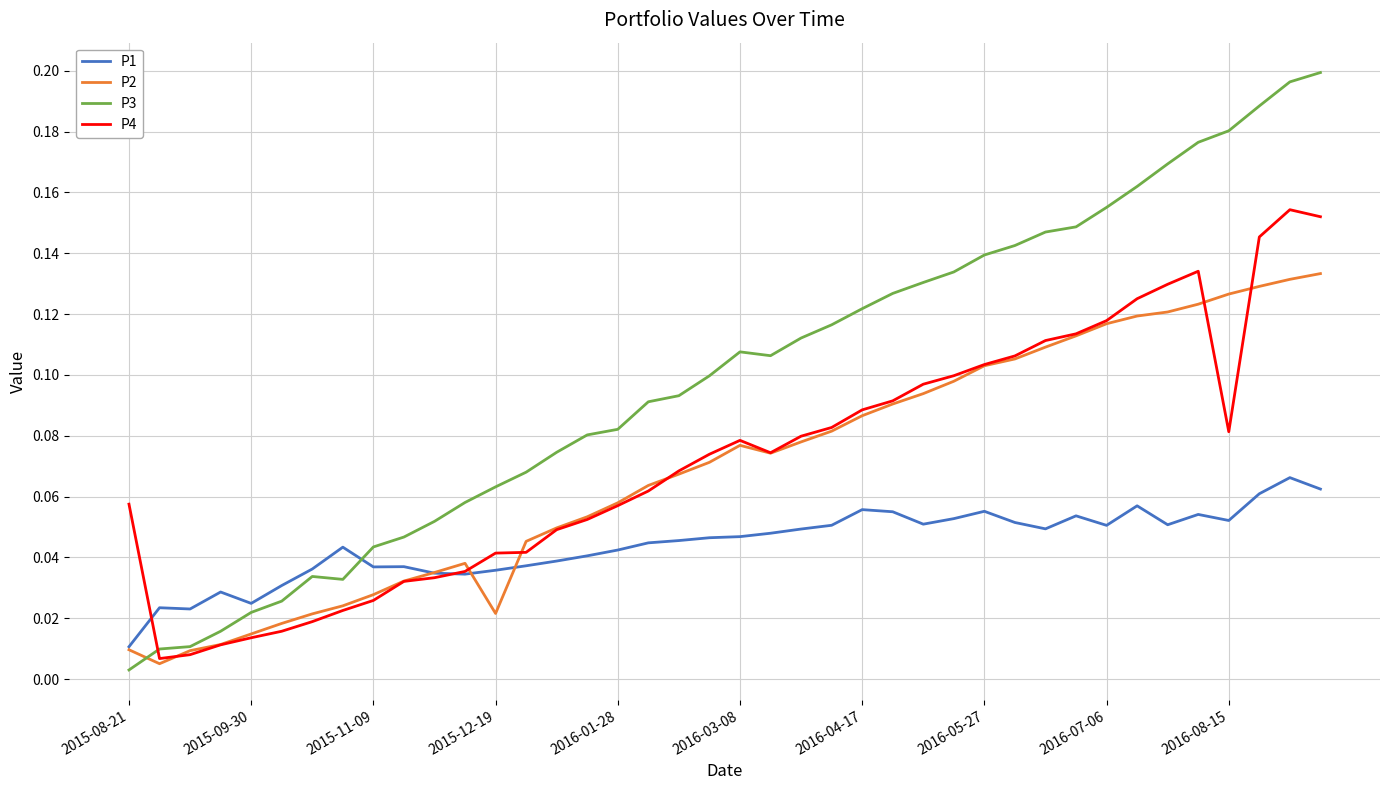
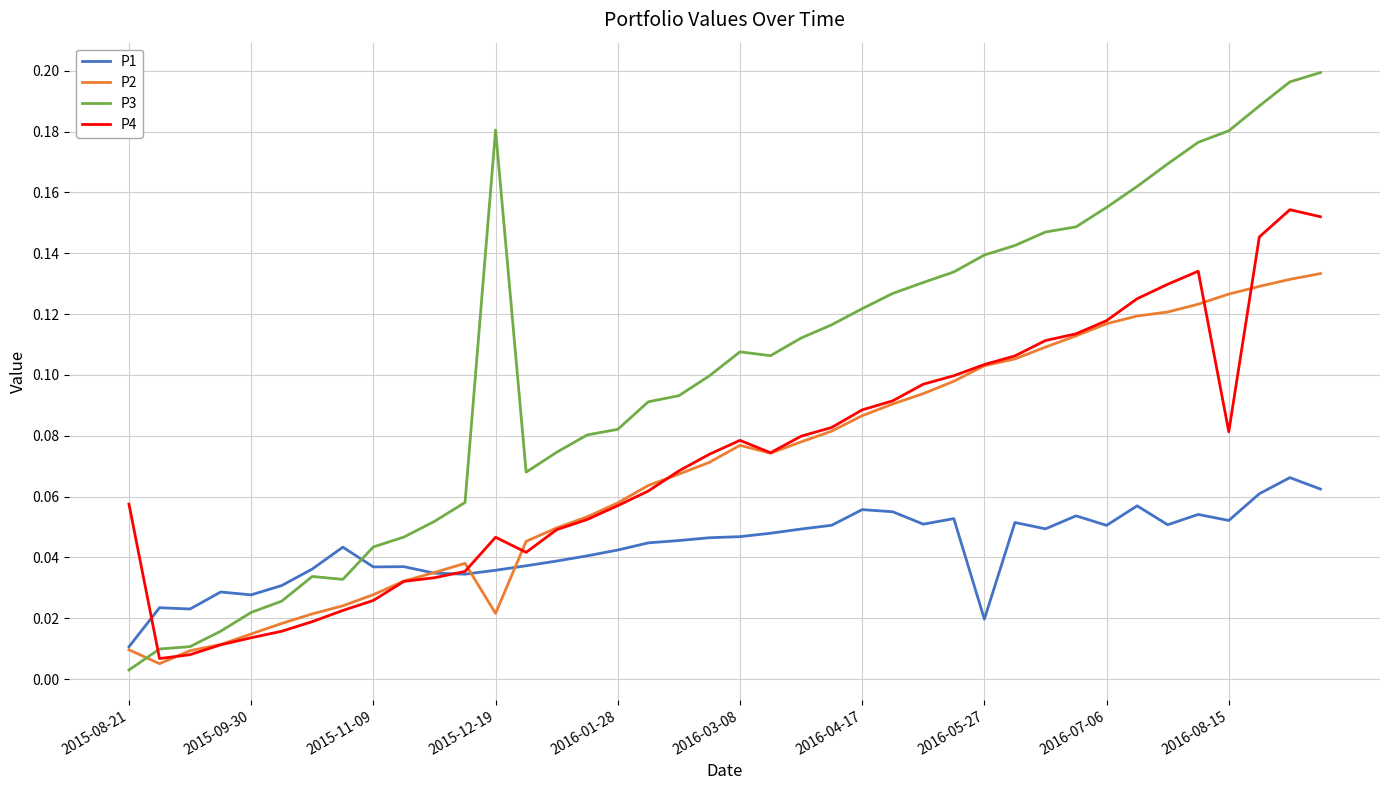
  {
    "P1": {
      "2015-08-21": 0.011,
-     "2015-09-30": 0.025,
+     "2015-09-30": 0.028,
      "2015-11-09": 0.037,
      "2015-12-19": 0.036,
      "2016-01-28": 0.042,
      "2016-03-08": 0.047,
      "2016-04-17": 0.056,
-     "2016-05-27": 0.055,
+     "2016-05-27": 0.020,
      "2016-07-06": 0.051,
      "2016-08-15": 0.052
    },
    "P2": {
      "2015-08-21": 0.010,
      "2015-09-30": 0.015,
      "2015-11-09": 0.028,
      "2015-12-19": 0.022,
      "2016-01-28": 0.058,
      "2016-03-08": 0.077,
      "2016-04-17": 0.087,
      "2016-07-06": 0.117,
      "2016-08-15": 0.127
    },
    "P3": {
      "2015-08-21": 0.003,
      "2015-09-30": 0.022,
      "2015-11-09": 0.043,
-     "2015-12-19": 0.063,
+     "2015-12-19": 0.181,
      "2016-01-28": 0.082,
      "2016-03-08": 0.108,
      "2016-04-17": 0.122,
      "2016-05-27": 0.139,
      "2016-07-06": 0.155,
      "2016-08-15": 0.180
    },
    "P4": {
      "2015-08-21": 0.058,
      "2015-09-30": 0.014,
      "2015-11-09": 0.026,
-     "2015-12-19": 0.041,
+     "2015-12-19": 0.047,
      "2016-01-28": 0.057,
      "2016-03-08": 0.078,
      "2016-04-17": 0.089,
      "2016-07-06": 0.118,
      "2016-08-15": 0.081
    }
  }
